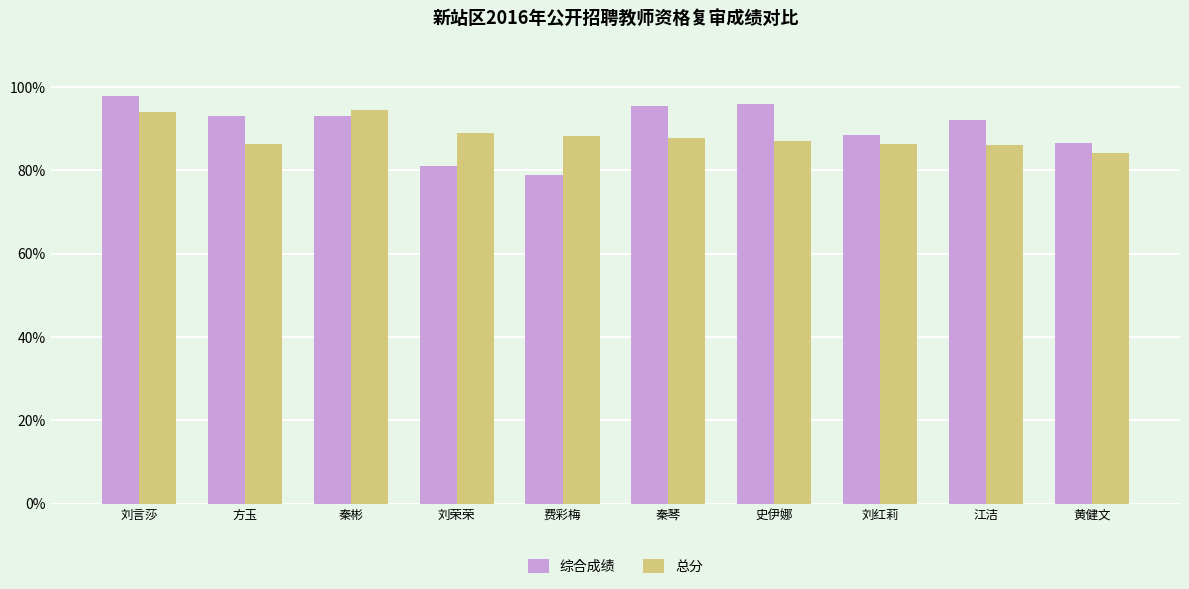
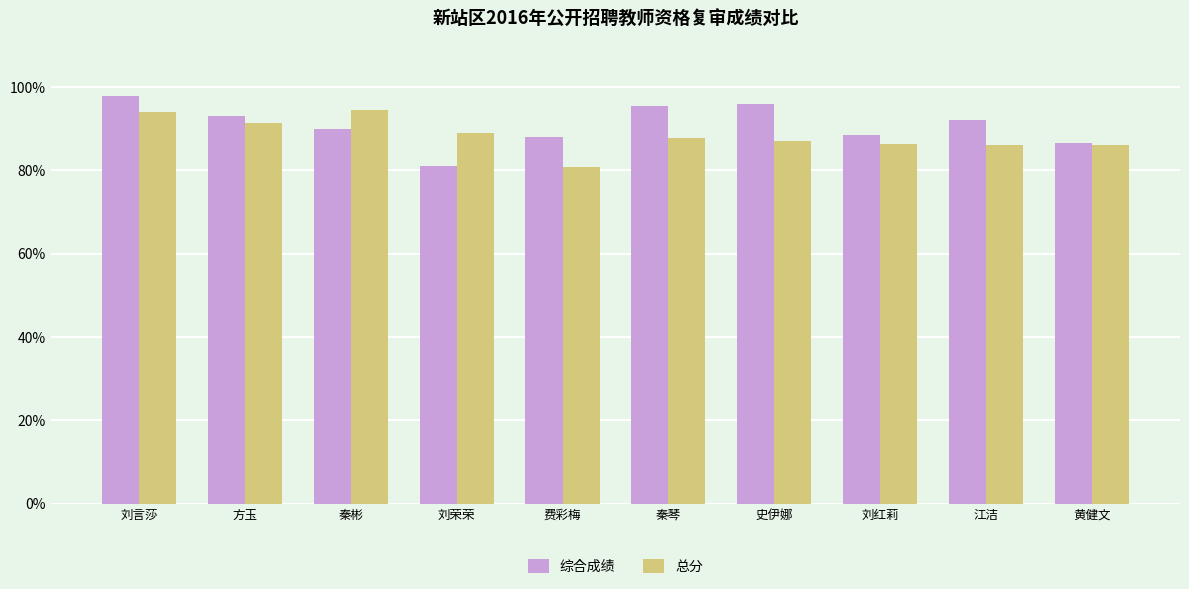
  {
    "综合成绩": {
      "刘言莎": "98%",
      "方玉": "93%",
-     "秦彬": "93%",
+     "秦彬": "90%",
      "刘荣荣": "81%",
-     "费彩梅": "79%",
+     "费彩梅": "88%",
      "秦琴": "96%",
      "史伊娜": "96%",
      "刘红莉": "89%",
      "江洁": "92%",
      "黄健文": "87%"
    },
    "总分": {
      "刘言莎": "94%",
-     "方玉": "86%",
+     "方玉": "92%",
      "秦彬": "95%",
      "刘荣荣": "89%",
-     "费彩梅": "88%",
+     "费彩梅": "81%",
      "秦琴": "88%",
      "史伊娜": "87%",
      "刘红莉": "86%",
      "江洁": "86%",
-     "黄健文": "84%"
+     "黄健文": "86%"
    }
  }
